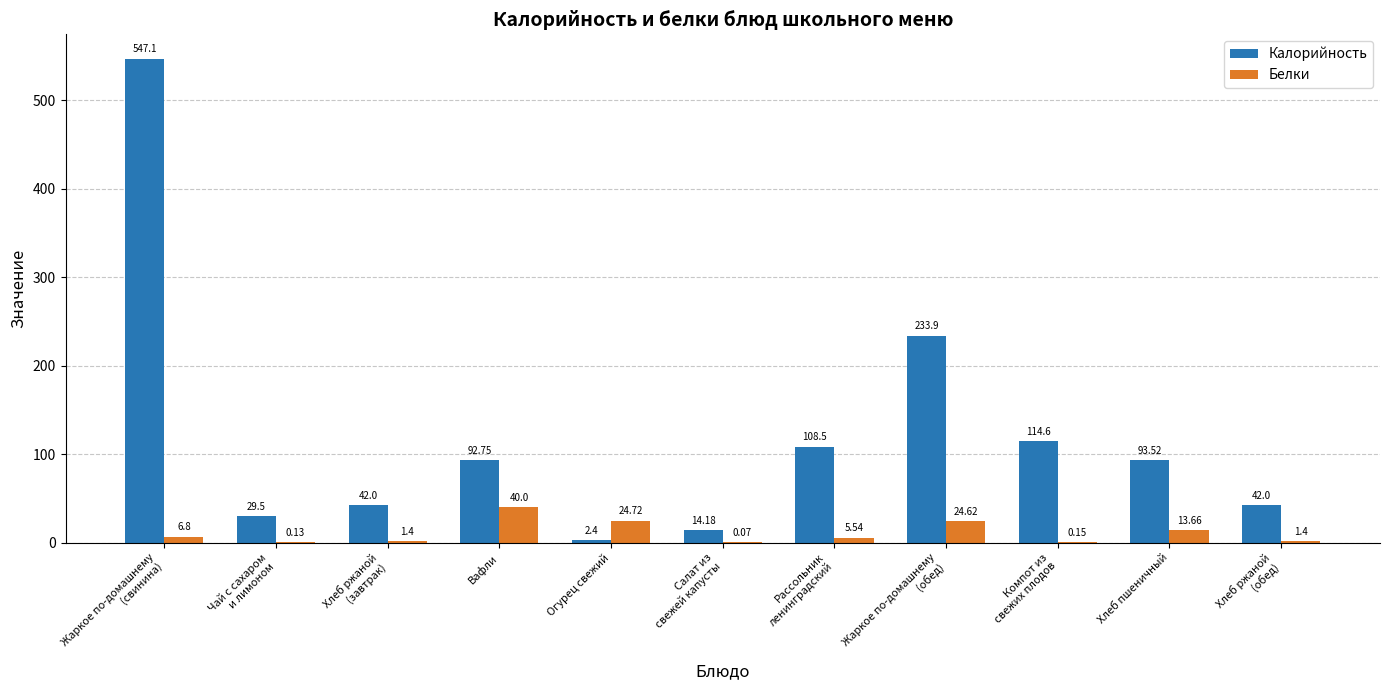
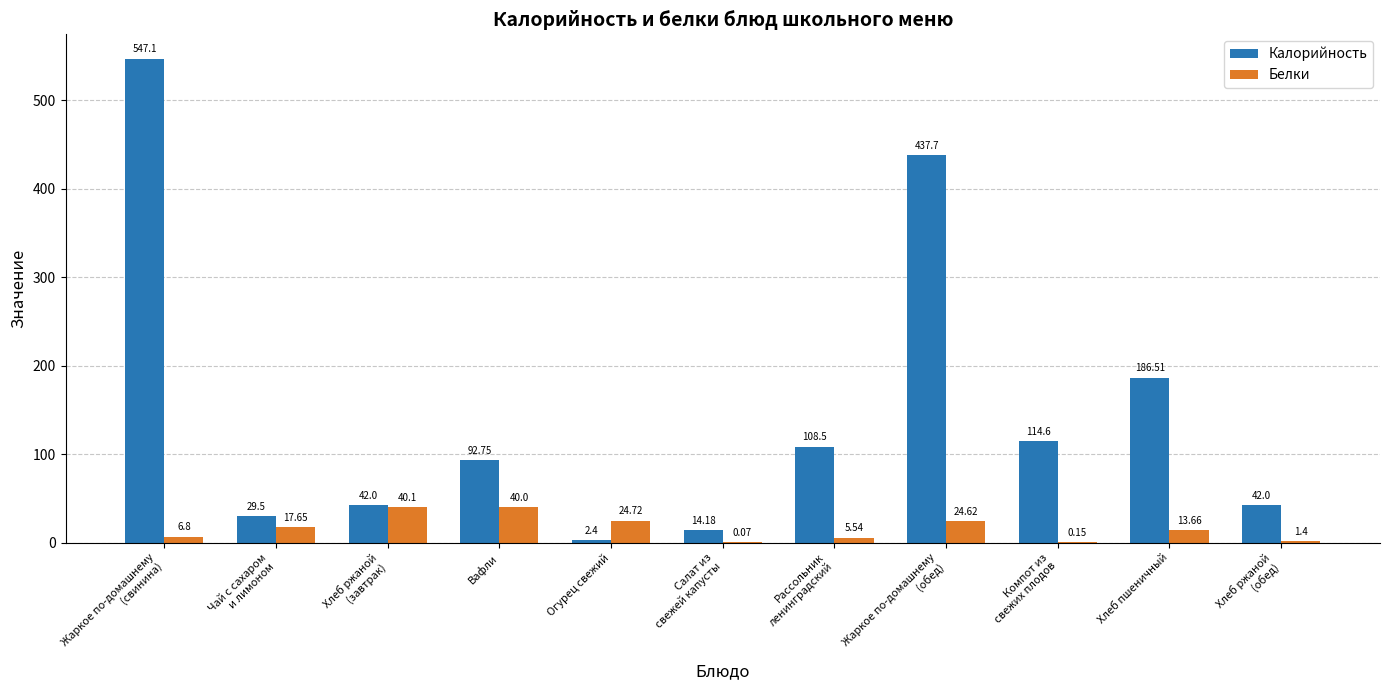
  {
    "Калорийность": {
      "Жаркое по-домашнему (свинина)": 547.1,
      "Чай с сахаром и лимоном": 29.5,
      "Хлеб ржаной (завтрак)": 42.0,
      "Вафли": 92.75,
      "Огурец свежий": 2.4,
      "Салат из свежей капусты": 14.18,
      "Рассольник ленинградский": 108.5,
-     "Жаркое по-домашнему (обед)": 233.9,
+     "Жаркое по-домашнему (обед)": 437.7,
      "Компот из свежих плодов": 114.6,
-     "Хлеб пшеничный": 93.52,
+     "Хлеб пшеничный": 186.51,
      "Хлеб ржаной (обед)": 42.0
    },
    "Белки": {
      "Жаркое по-домашнему (свинина)": 6.8,
-     "Чай с сахаром и лимоном": 0.13,
-     "Хлеб ржаной (завтрак)": 1.4,
+     "Чай с сахаром и лимоном": 17.65,
+     "Хлеб ржаной (завтрак)": 40.1,
      "Вафли": 40.0,
      "Огурец свежий": 24.72,
      "Салат из свежей капусты": 0.07,
      "Рассольник ленинградский": 5.54,
      "Жаркое по-домашнему (обед)": 24.62,
      "Компот из свежих плодов": 0.15,
      "Хлеб пшеничный": 13.66,
      "Хлеб ржаной (обед)": 1.4
    }
  }
